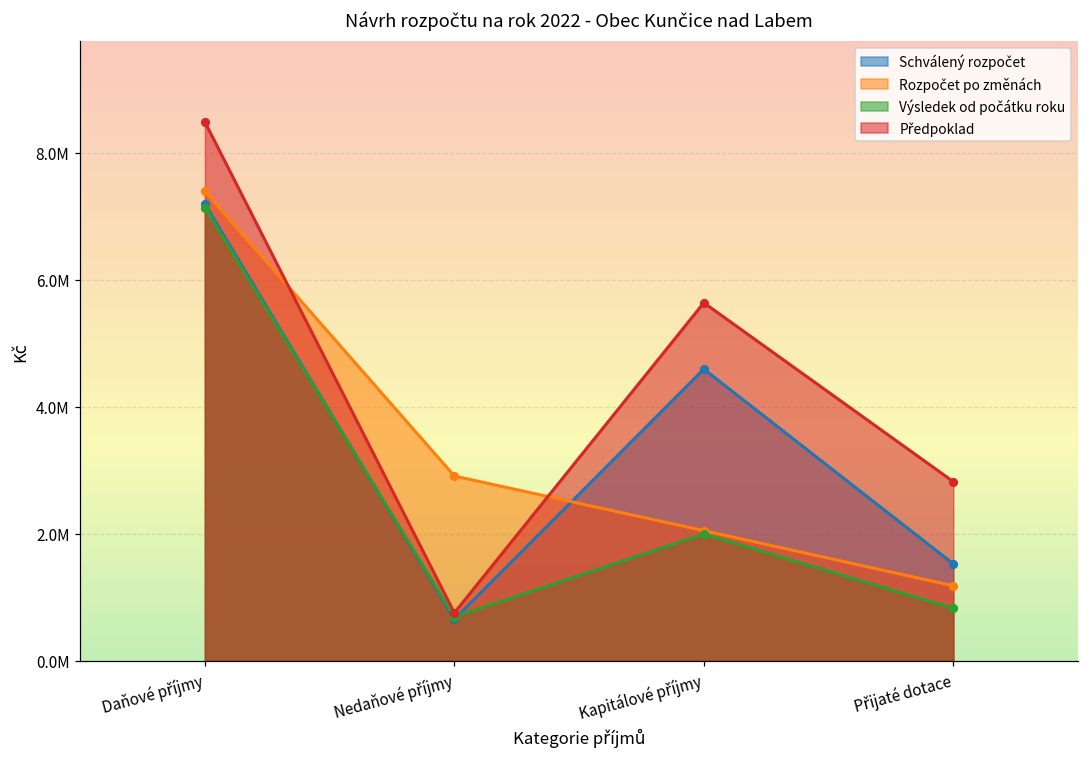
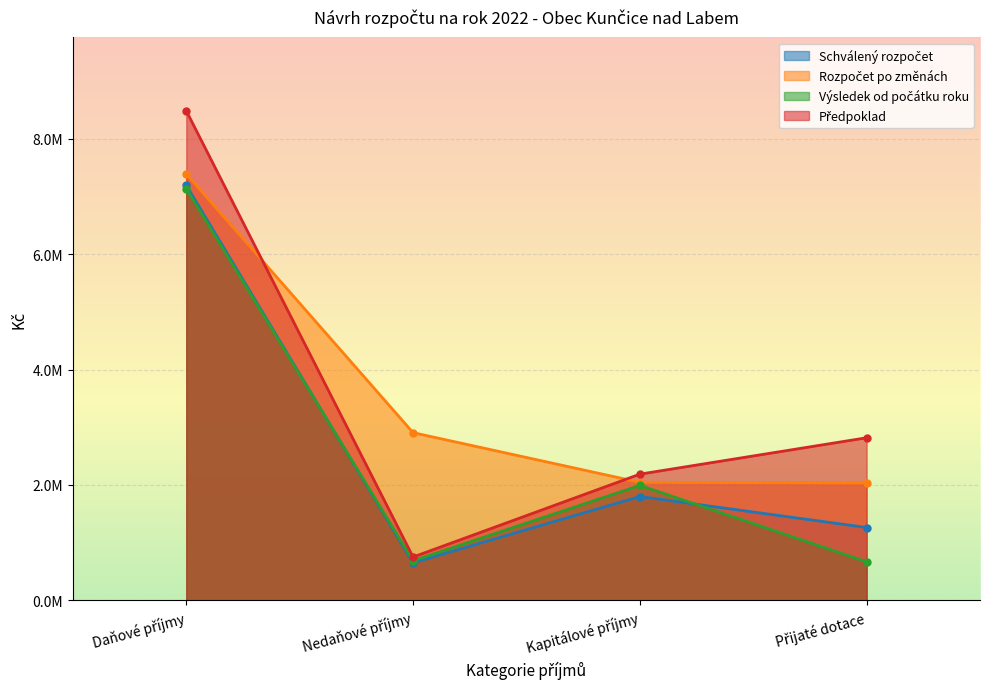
  {
    "Schválený rozpočet": {
      "Daňové příjmy": 7200000,
-     "Kapitálové příjmy": 4600000,
-     "Přijaté dotace": 1500000
+     "Kapitálové příjmy": 1800000,
+     "Přijaté dotace": 1300000
    },
    "Rozpočet po změnách": {
      "Daňové příjmy": 7400000,
      "Nedaňové příjmy": 2900000,
      "Kapitálové příjmy": 2000000,
-     "Přijaté dotace": 1200000
+     "Přijaté dotace": 2000000
    },
    "Výsledek od počátku roku": {
      "Daňové příjmy": 7100000,
      "Kapitálové příjmy": 2000000,
-     "Přijaté dotace": 800000
+     "Přijaté dotace": 700000
    },
    "Předpoklad": {
      "Daňové příjmy": 8500000,
      "Nedaňové příjmy": 800000,
-     "Kapitálové příjmy": 5600000,
+     "Kapitálové příjmy": 2200000,
      "Přijaté dotace": 2800000
    }
  }
